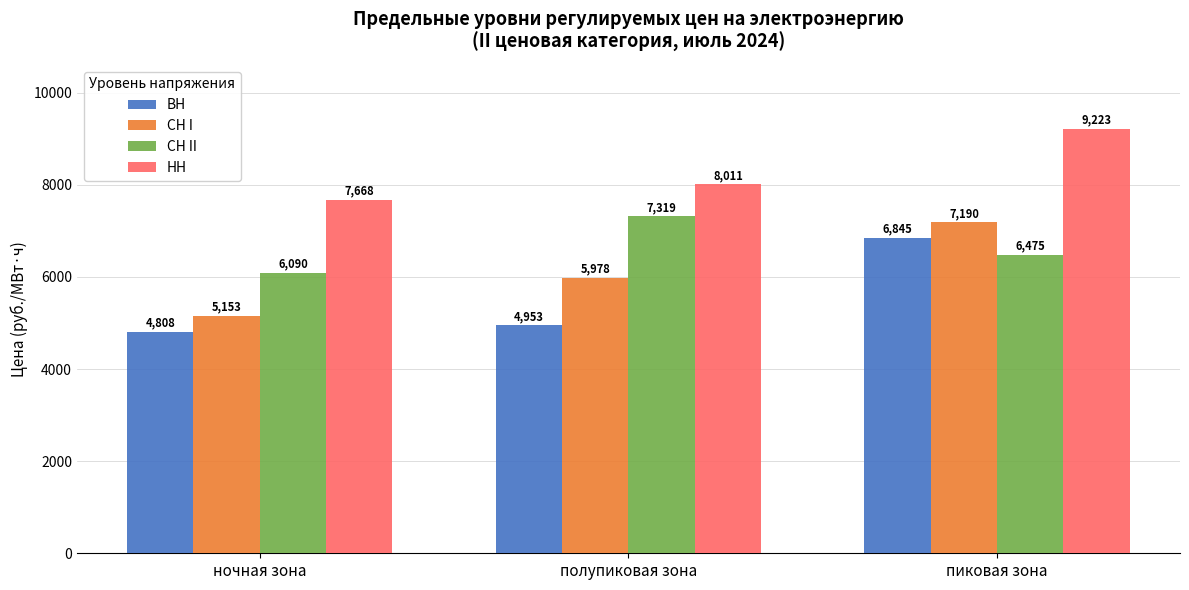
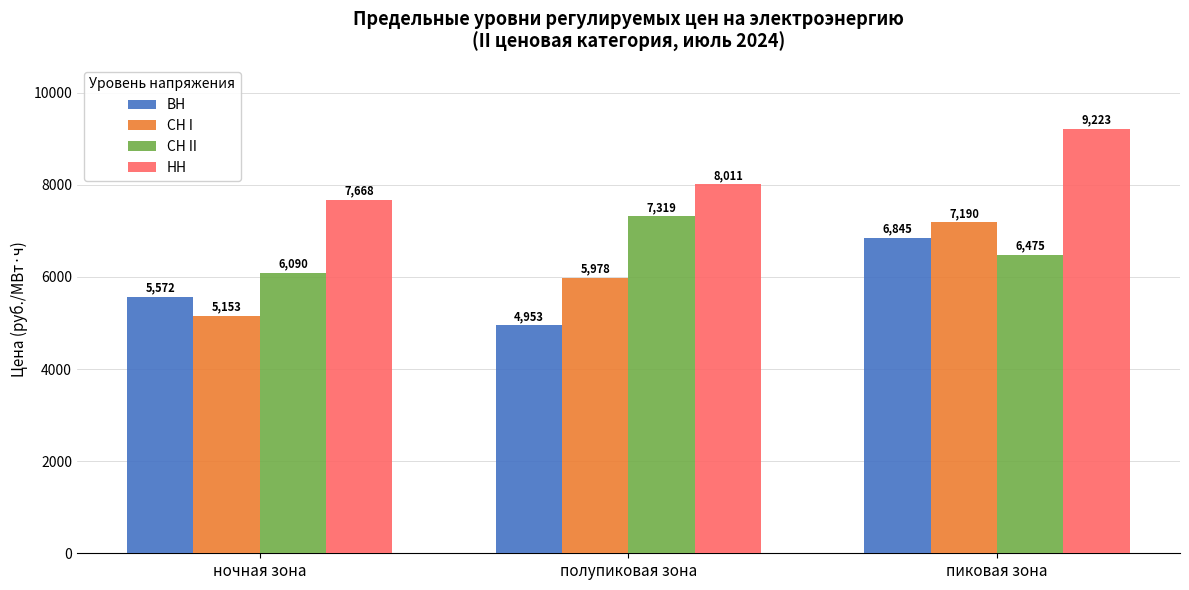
  {
    "ВН": {
-     "ночная зона": "4,808",
+     "ночная зона": "5,572",
      "полупиковая зона": "4,953",
      "пиковая зона": "6,845"
    },
    "СН I": {
      "ночная зона": "5,153",
      "полупиковая зона": "5,978",
      "пиковая зона": "7,190"
    },
    "СН II": {
      "ночная зона": "6,090",
      "полупиковая зона": "7,319",
      "пиковая зона": "6,475"
    },
    "НН": {
      "ночная зона": "7,668",
      "полупиковая зона": "8,011",
      "пиковая зона": "9,223"
    }
  }
